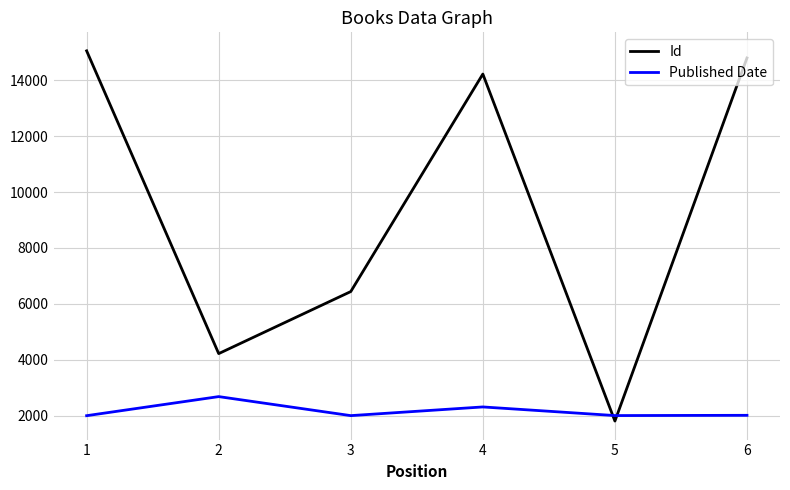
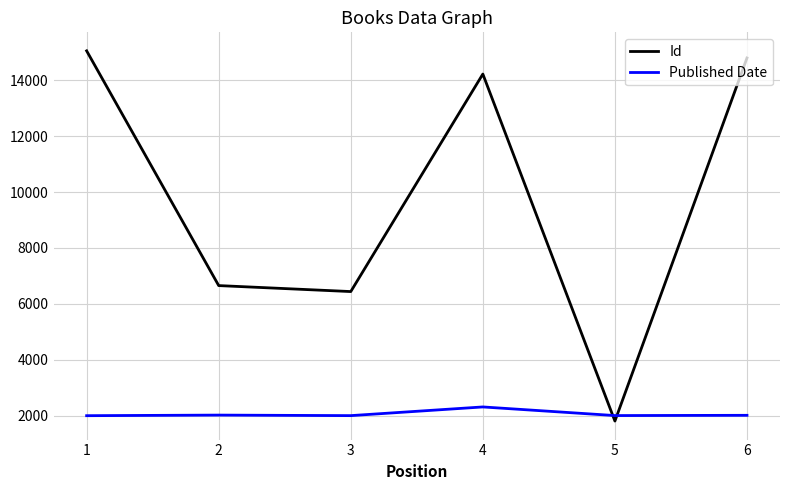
  {
    "Id": {
      "1": 15100,
-     "2": 4200,
+     "2": 6700,
      "3": 6400,
      "4": 14200,
      "5": 1800
    },
    "Published Date": {
      "1": 2000,
-     "2": 2700,
+     "2": 2000,
      "3": 2000,
      "4": 2300,
      "5": 2000,
      "6": 2000
    }
  }
